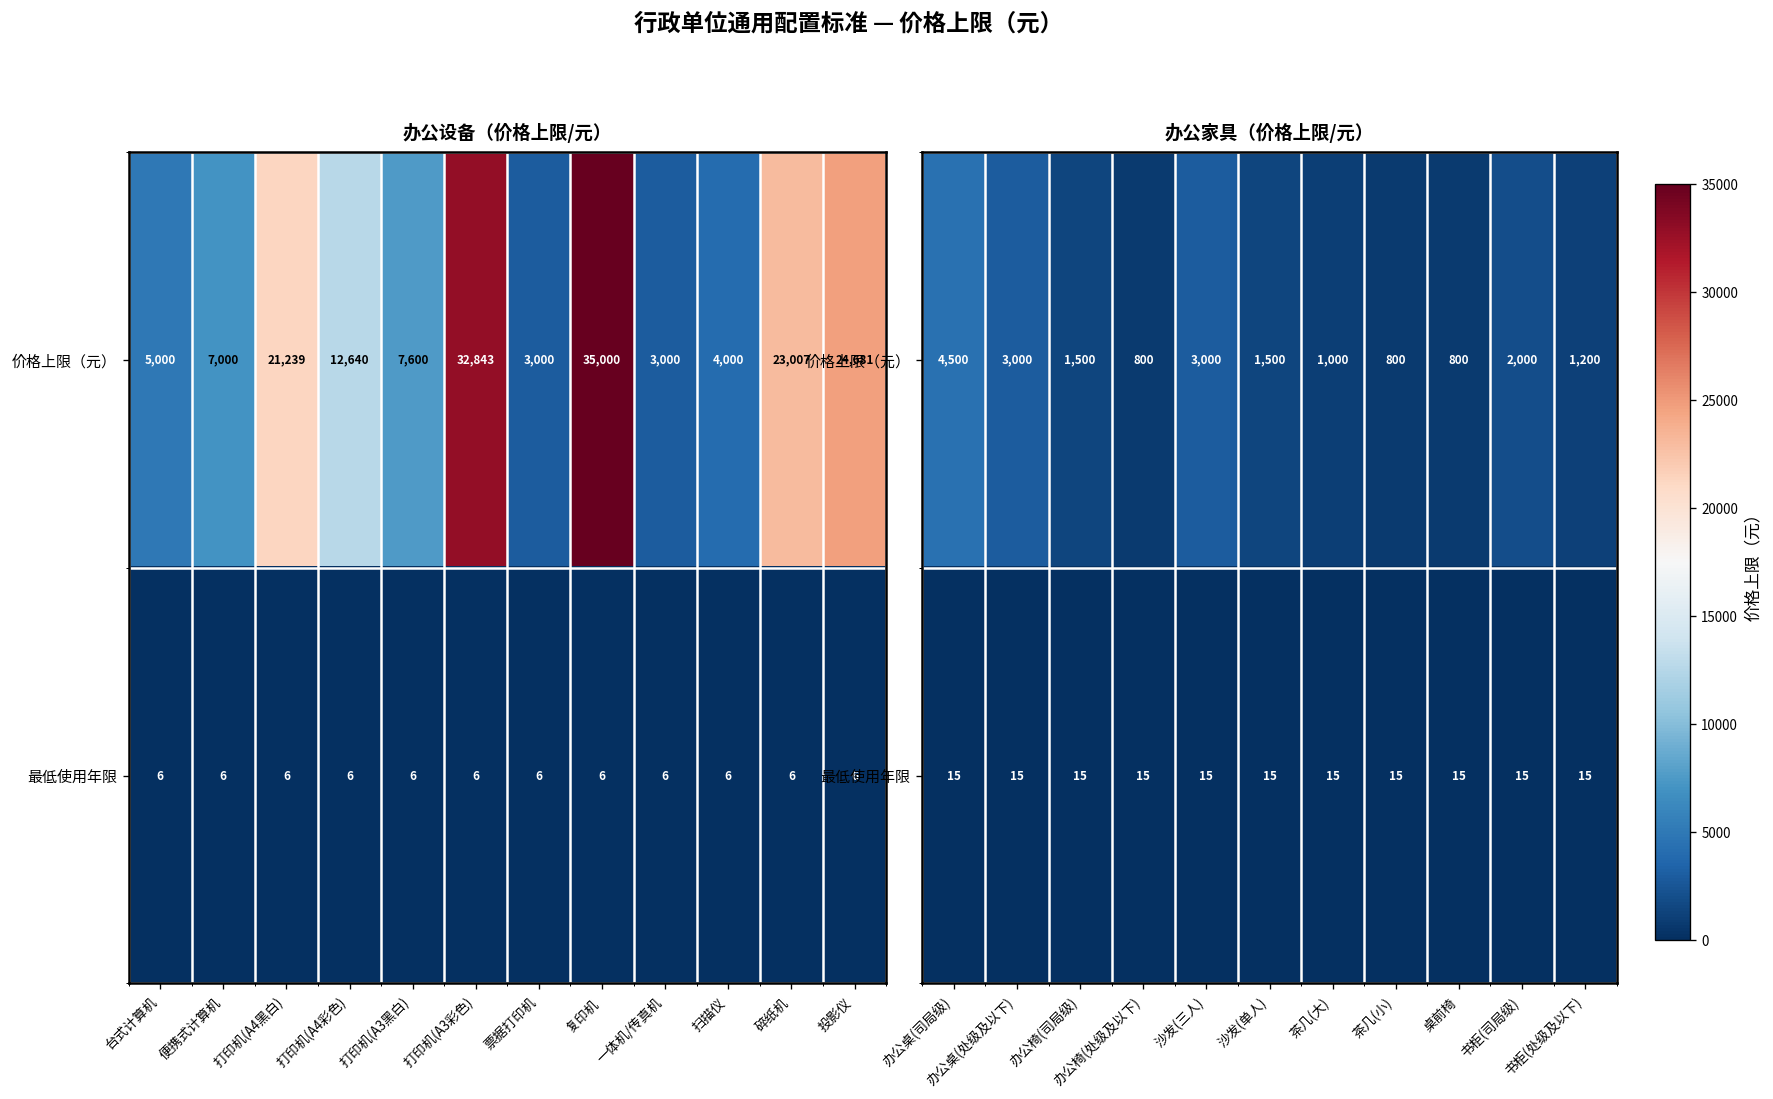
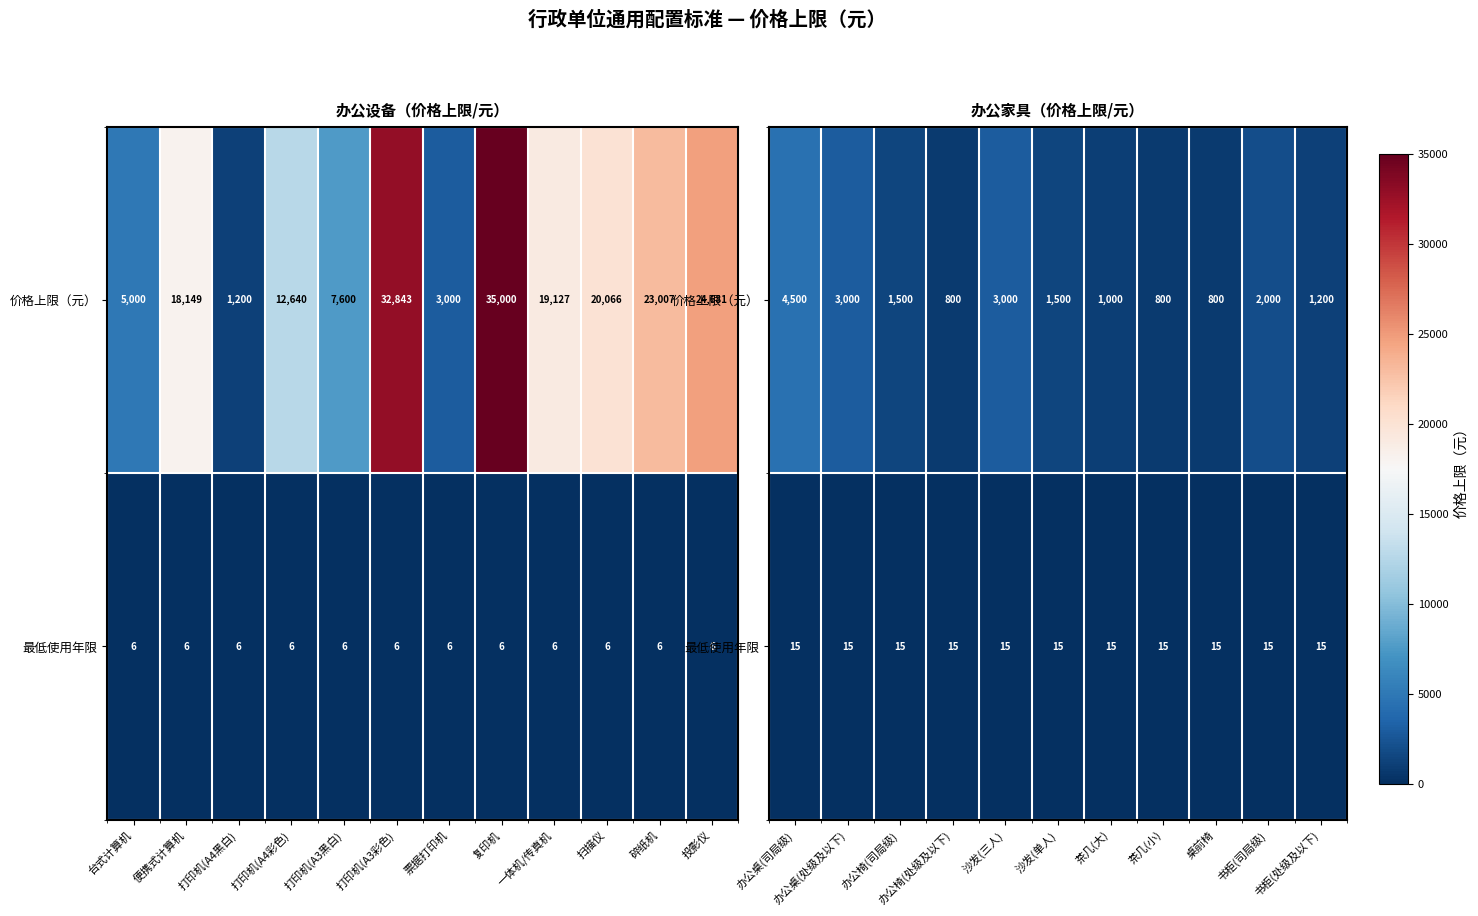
  {
    "办公设备（价格上限/元）": {
      "价格上限（元）": {
        "台式计算机": "5,000",
-       "便携式计算机": "7,000",
-       "打印机(A4黑白)": "21,239",
+       "便携式计算机": "18,149",
+       "打印机(A4黑白)": "1,200",
        "打印机(A4彩色)": "12,640",
        "打印机(A3黑白)": "7,600",
        "打印机(A3彩色)": "32,843",
        "票据打印机": "3,000",
        "复印机": "35,000",
-       "一体机/传真机": "3,000",
-       "扫描仪": "4,000",
+       "一体机/传真机": "19,127",
+       "扫描仪": "20,066",
        "碎纸机": "23,007",
        "投影仪": "24,681"
      },
      "最低使用年限": {
        "台式计算机": "6",
        "便携式计算机": "6",
        "打印机(A4黑白)": "6",
        "打印机(A4彩色)": "6",
        "打印机(A3黑白)": "6",
        "打印机(A3彩色)": "6",
        "票据打印机": "6",
        "复印机": "6",
        "一体机/传真机": "6",
        "扫描仪": "6",
        "碎纸机": "6",
        "投影仪": "6"
      }
    }
  }
